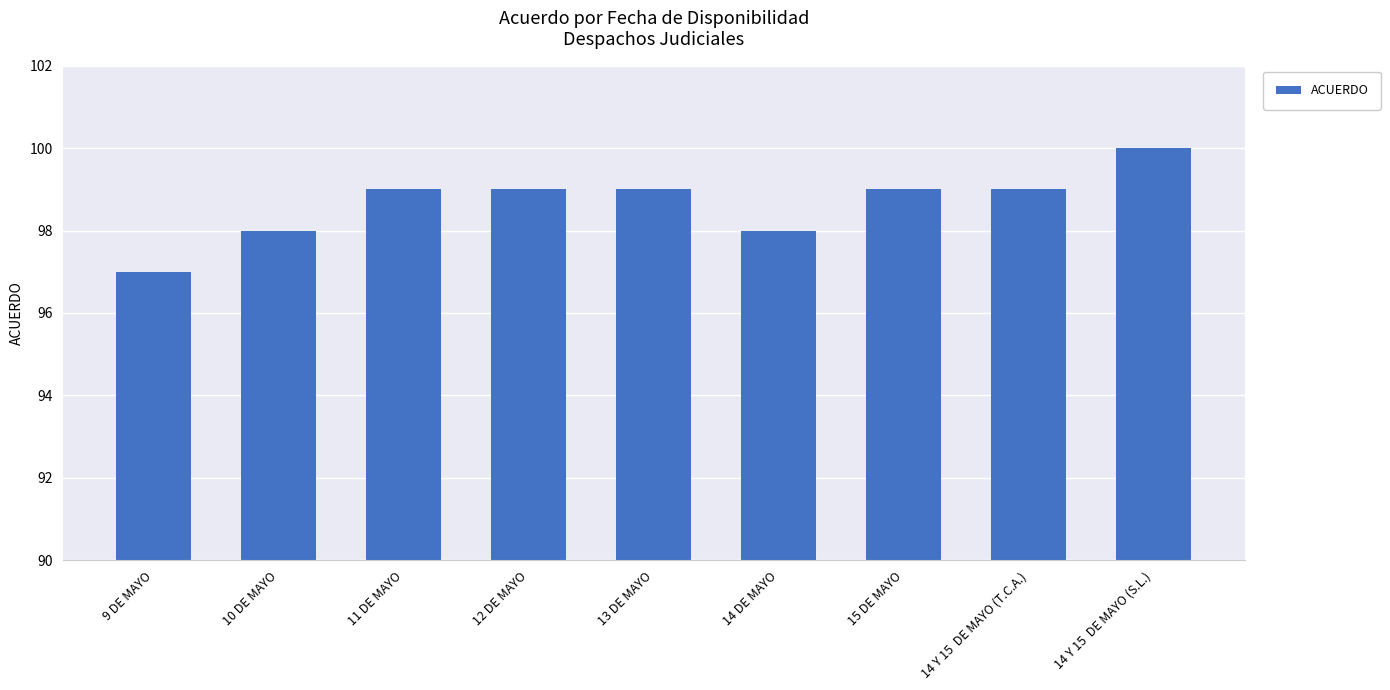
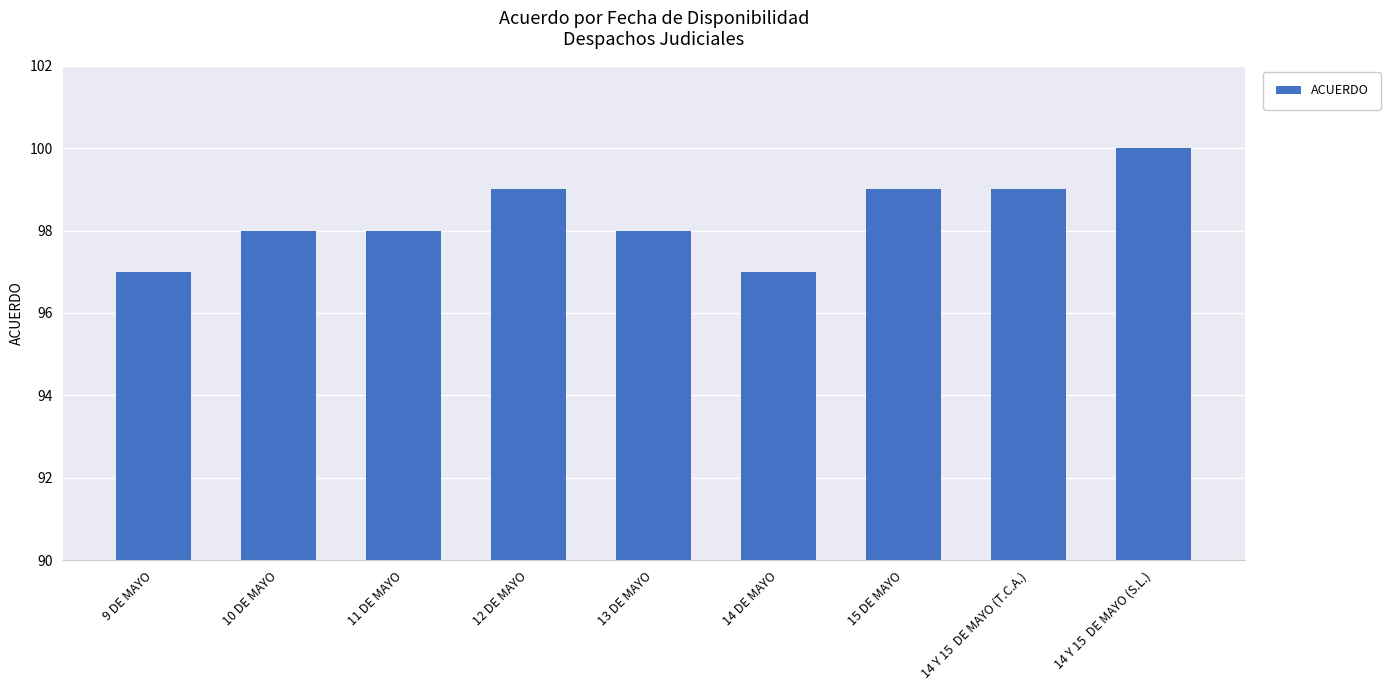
  {
    "9 DE MAYO": 97,
    "10 DE MAYO": 98,
-   "11 DE MAYO": 99,
+   "11 DE MAYO": 98,
    "12 DE MAYO": 99,
-   "13 DE MAYO": 99,
-   "14 DE MAYO": 98,
+   "13 DE MAYO": 98,
+   "14 DE MAYO": 97,
    "15 DE MAYO": 99,
    "14 Y 15 DE MAYO (T.C.A.)": 99,
    "14 Y 15 DE MAYO (S.L.)": 100
  }
